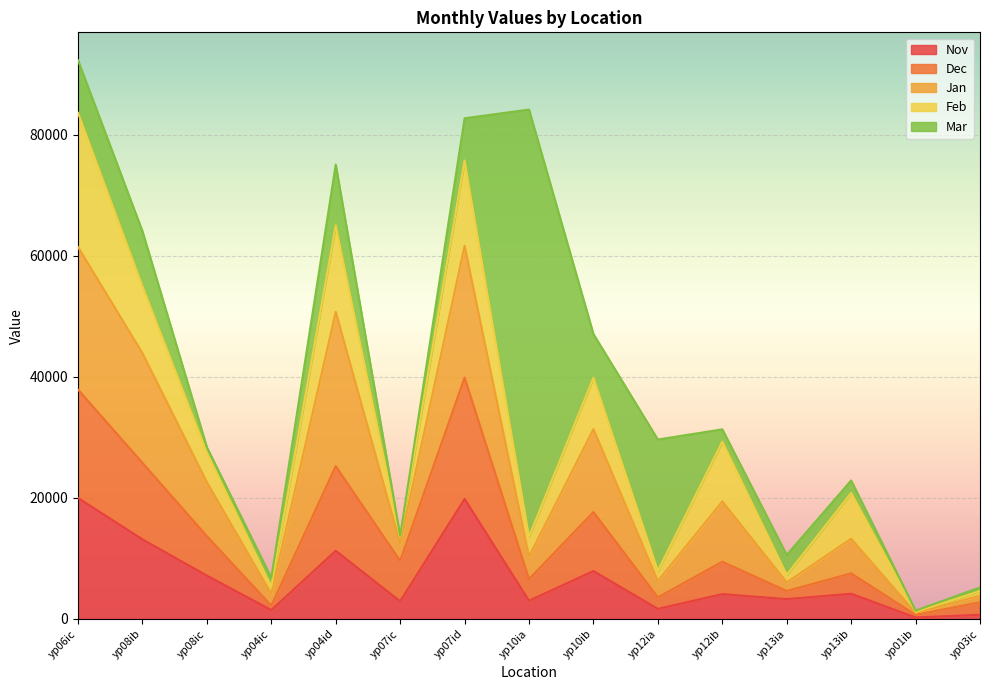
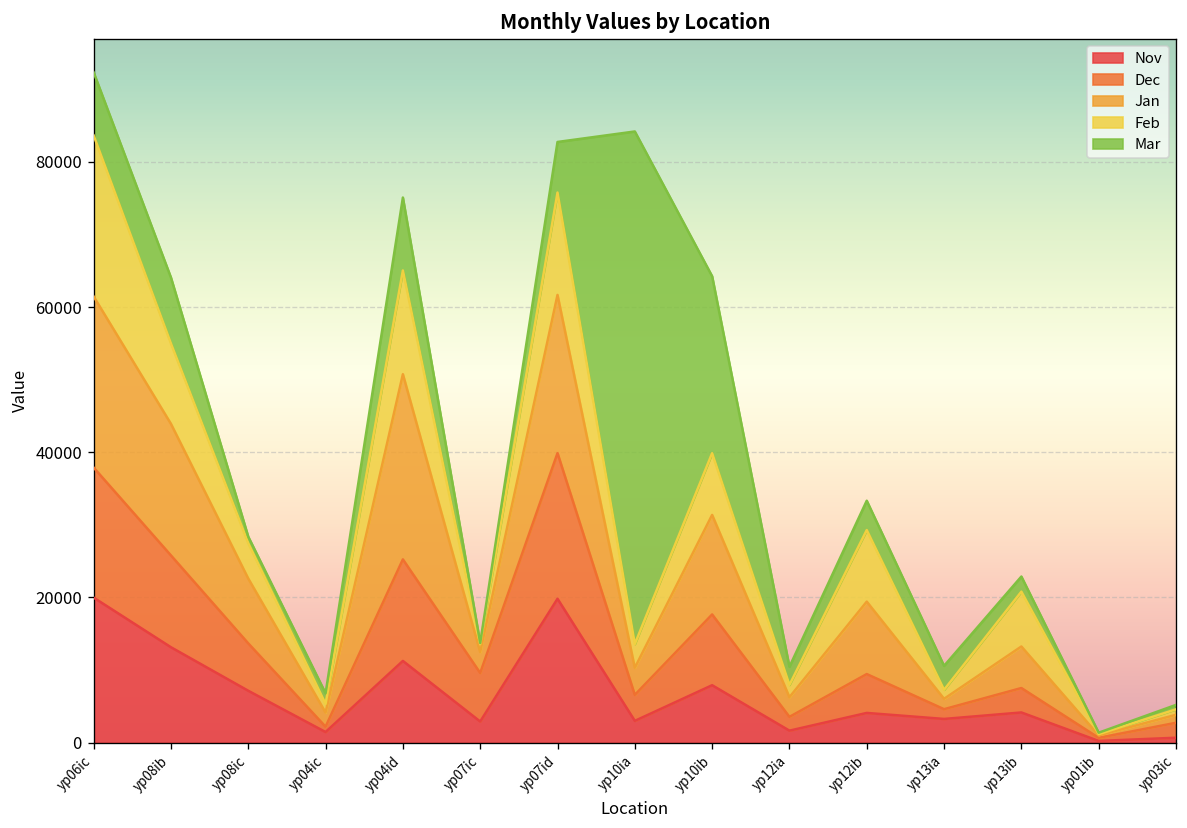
  {
    "Mar": {
      "yp06ic": 9000,
      "yp08ib": 9000,
      "yp08ic": 1000,
      "yp04ic": 1000,
      "yp04id": 10000,
      "yp07id": 7000,
      "yp10ia": 71000,
-     "yp10ib": 7000,
-     "yp12ia": 22000,
-     "yp12ib": 2000,
+     "yp10ib": 24000,
+     "yp12ia": 2000,
+     "yp12ib": 4000,
      "yp13ia": 3000,
      "yp13ib": 2000,
      "yp03ic": 1000
    }
  }
